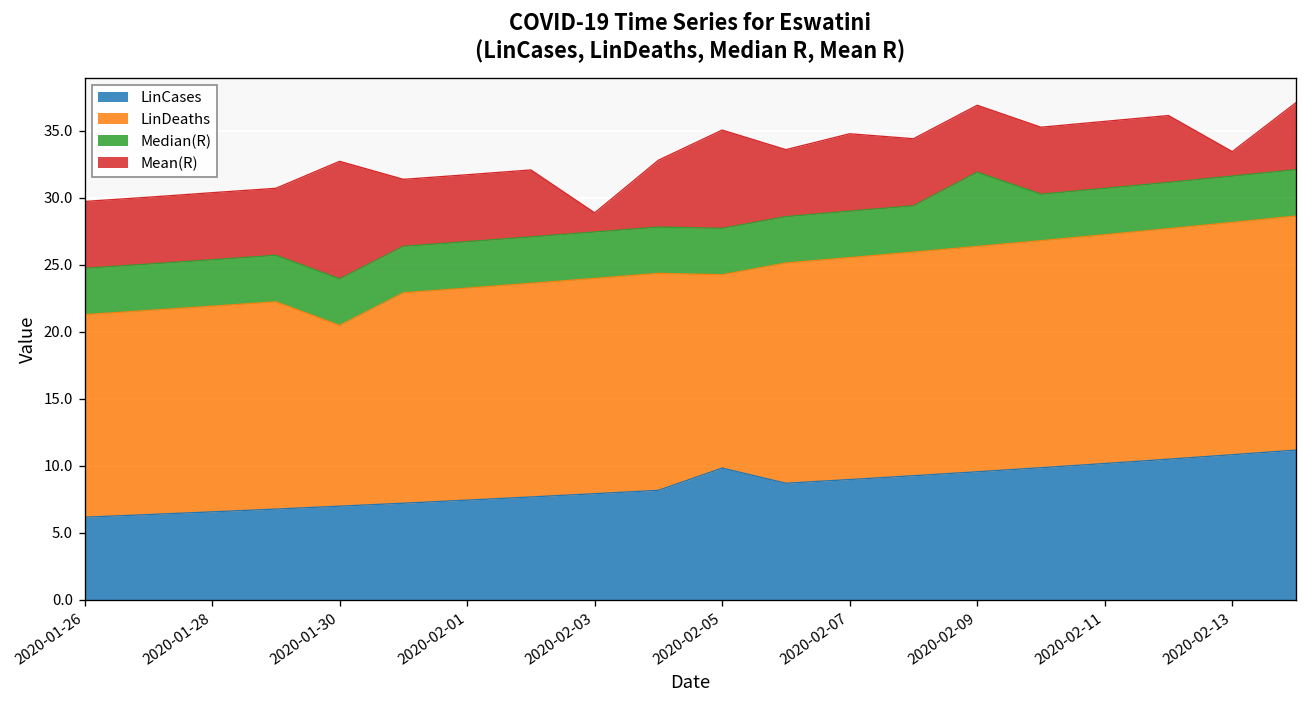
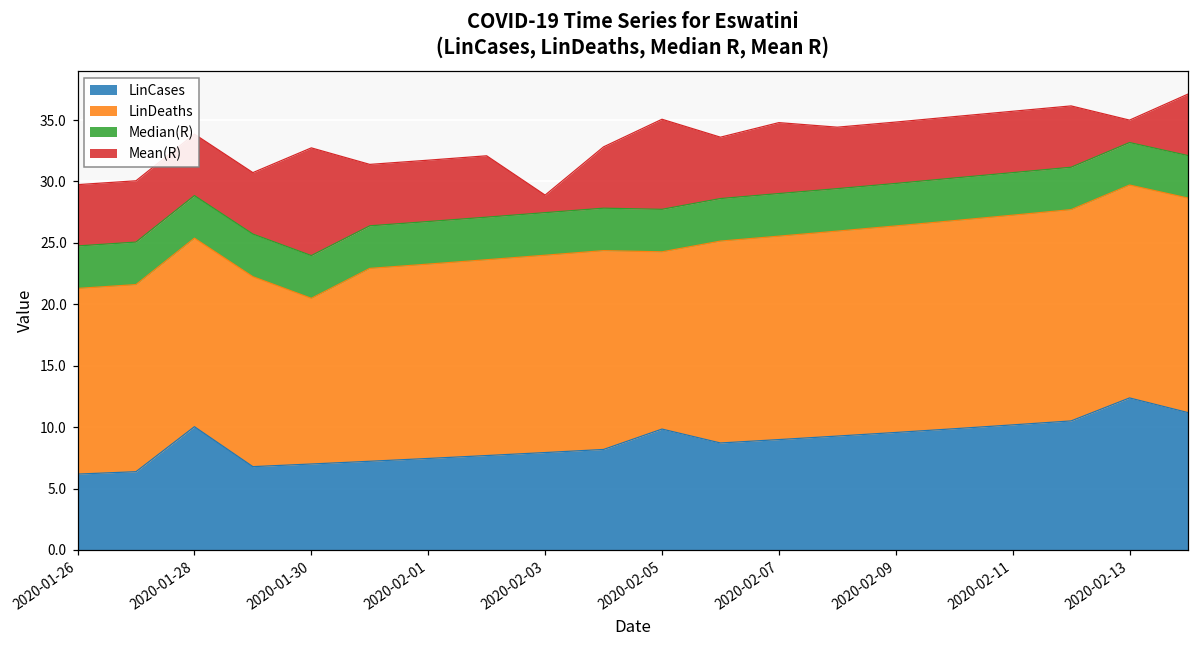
  {
    "LinCases": {
      "2020-01-26": 6.2,
-     "2020-01-28": 6.6,
+     "2020-01-28": 10.0,
      "2020-01-30": 7.0,
      "2020-02-01": 7.4,
      "2020-02-03": 7.9,
      "2020-02-05": 9.8,
      "2020-02-07": 9.0,
      "2020-02-09": 9.6,
      "2020-02-11": 10.2,
-     "2020-02-13": 10.8
+     "2020-02-13": 12.4
    },
    "LinDeaths": {
      "2020-01-26": 15.1,
      "2020-01-28": 15.3,
      "2020-01-30": 13.5,
      "2020-02-01": 15.8,
      "2020-02-03": 16.1,
      "2020-02-05": 14.4,
      "2020-02-07": 16.6,
      "2020-02-09": 16.8,
      "2020-02-11": 17.1,
      "2020-02-13": 17.3
    },
    "Median(R)": {
      "2020-01-26": 3.5,
      "2020-01-28": 3.5,
      "2020-01-30": 3.5,
      "2020-02-01": 3.5,
      "2020-02-03": 3.5,
      "2020-02-05": 3.5,
      "2020-02-07": 3.5,
-     "2020-02-09": 5.5,
+     "2020-02-09": 3.5,
      "2020-02-11": 3.5,
      "2020-02-13": 3.5
    },
    "Mean(R)": {
      "2020-01-26": 5.0,
      "2020-01-30": 8.8,
      "2020-02-01": 5.0,
      "2020-02-03": 1.4,
      "2020-02-05": 7.3,
      "2020-02-07": 5.8,
      "2020-02-09": 5.0,
      "2020-02-11": 5.0,
      "2020-02-13": 1.8
    }
  }
